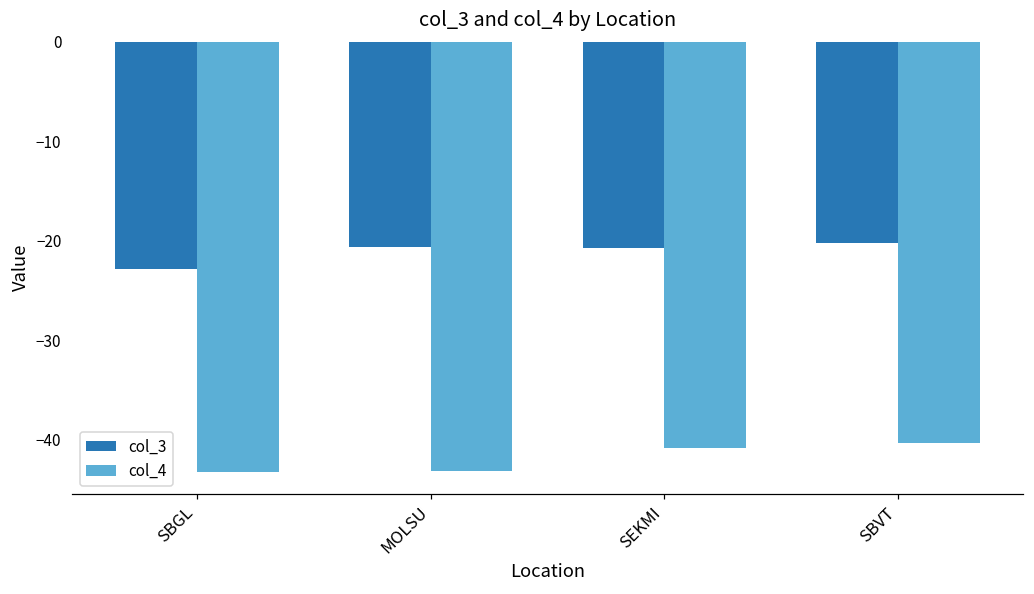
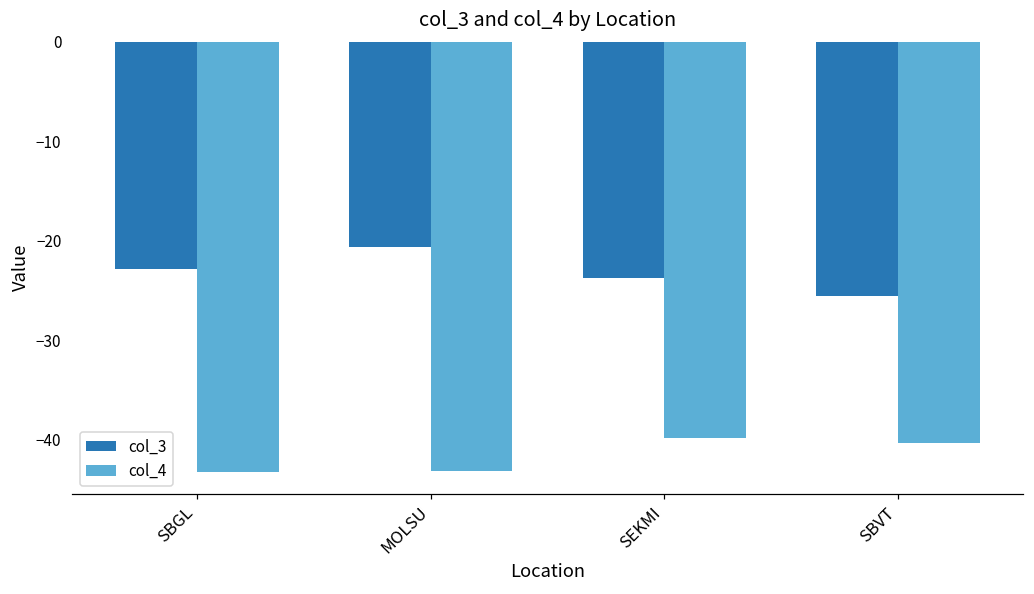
  {
    "col_3": {
      "SBGL": -23,
      "MOLSU": -21,
-     "SEKMI": -21,
-     "SBVT": -20
+     "SEKMI": -24,
+     "SBVT": -26
    },
    "col_4": {
      "SBGL": -43,
      "MOLSU": -43,
-     "SEKMI": -41,
+     "SEKMI": -40,
      "SBVT": -40
    }
  }
